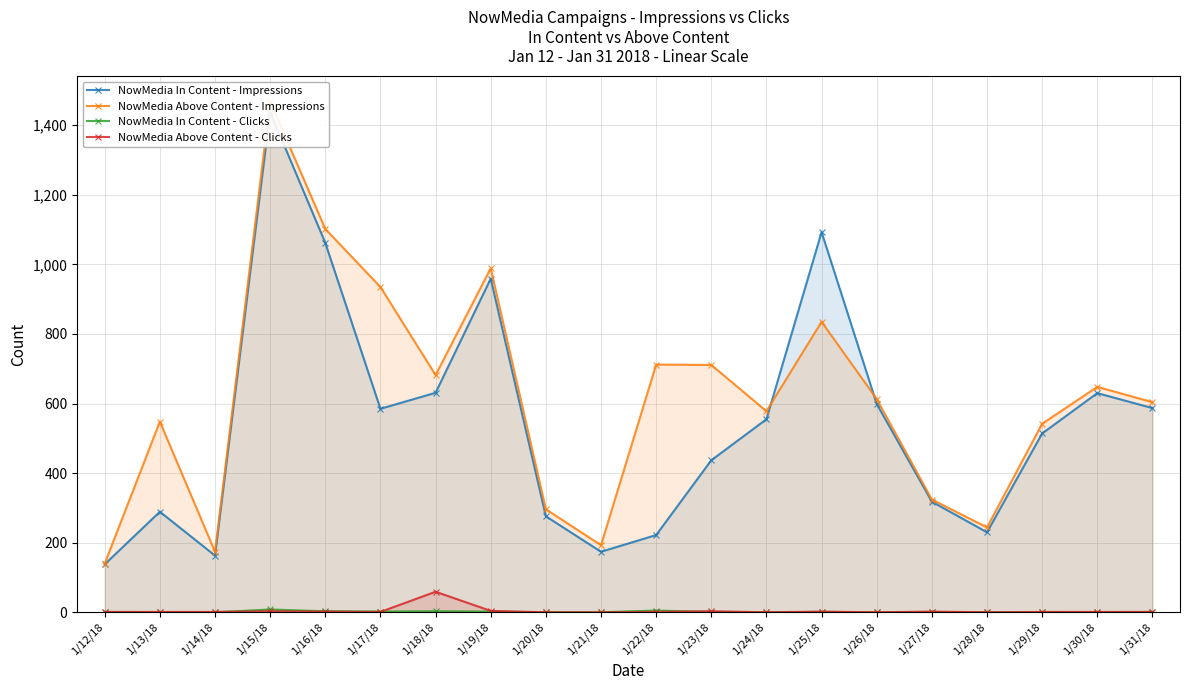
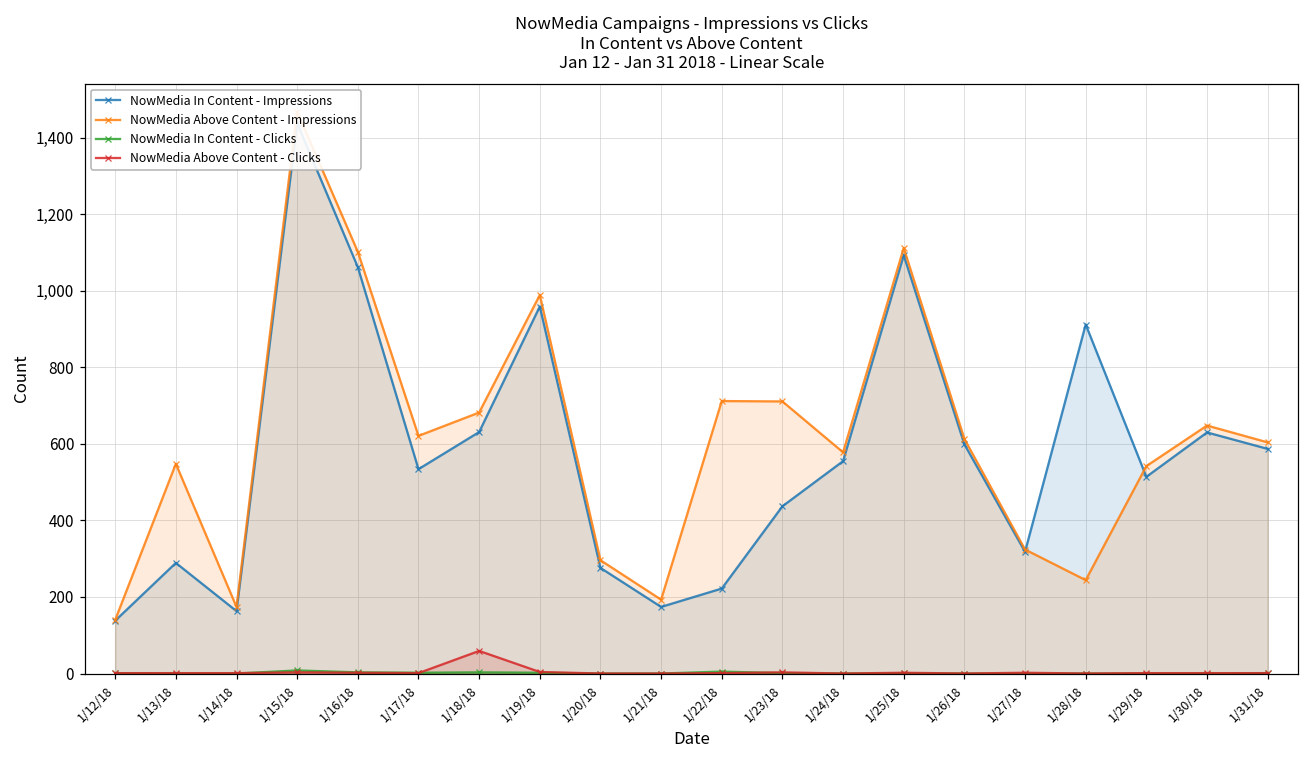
  {
    "NowMedia In Content - Impressions": {
      "1/13/18": "290",
      "1/14/18": "160",
      "1/16/18": "1,060",
-     "1/17/18": "590",
+     "1/17/18": "530",
      "1/18/18": "630",
      "1/19/18": "960",
      "1/20/18": "280",
      "1/21/18": "170",
      "1/22/18": "220",
      "1/23/18": "440",
      "1/24/18": "560",
      "1/25/18": "1,090",
      "1/26/18": "600",
-     "1/28/18": "230",
+     "1/28/18": "910",
      "1/29/18": "510",
      "1/30/18": "630",
      "1/31/18": "590"
    },
    "NowMedia Above Content - Impressions": {
      "1/13/18": "550",
      "1/14/18": "170",
      "1/16/18": "1,100",
-     "1/17/18": "940",
+     "1/17/18": "620",
      "1/18/18": "680",
      "1/19/18": "990",
      "1/20/18": "300",
      "1/21/18": "190",
      "1/22/18": "710",
      "1/23/18": "710",
      "1/24/18": "580",
-     "1/25/18": "840",
+     "1/25/18": "1,110",
      "1/26/18": "610",
      "1/28/18": "240",
      "1/29/18": "540",
      "1/30/18": "650",
      "1/31/18": "600"
    },
    "NowMedia In Content - Clicks": {
      "1/18/18": "0"
    },
    "NowMedia Above Content - Clicks": {
      "1/18/18": "60"
    }
  }
